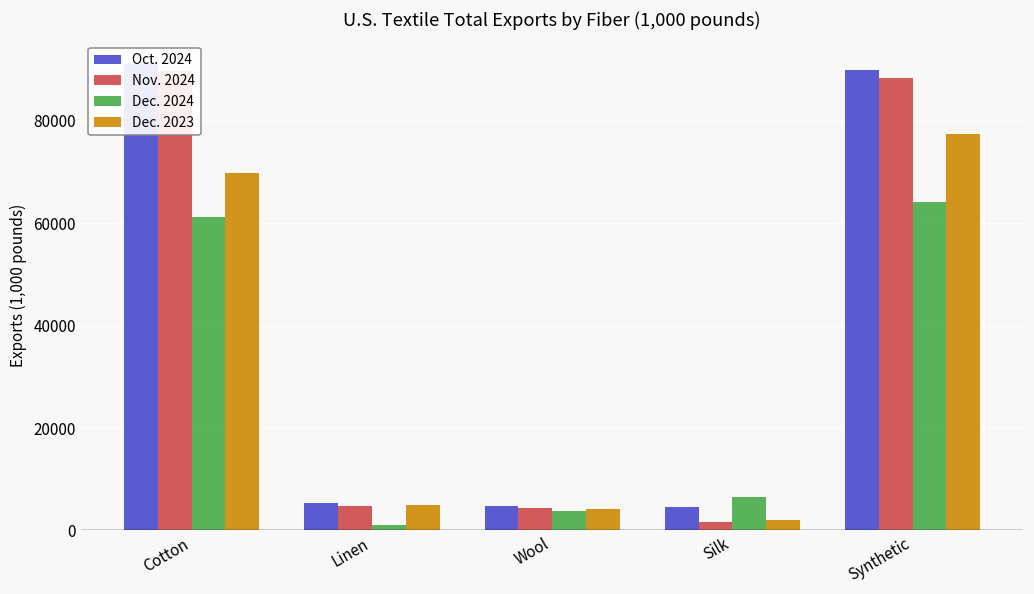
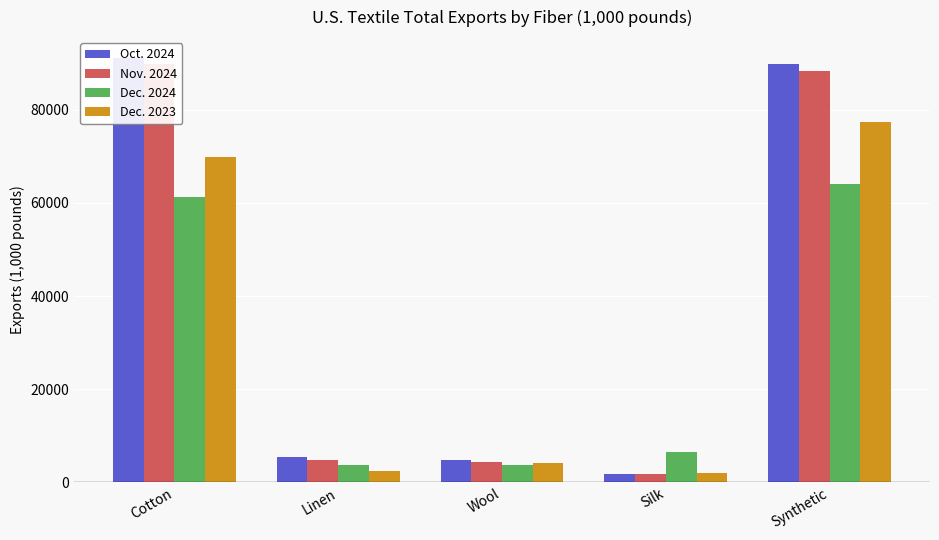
  {
    "Oct. 2024": {
      "Linen": 5000,
      "Wool": 5000,
-     "Silk": 5000,
+     "Silk": 2000,
      "Synthetic": 90000
    },
    "Nov. 2024": {
      "Linen": 5000,
      "Wool": 4000,
      "Silk": 2000,
      "Synthetic": 88000
    },
    "Dec. 2024": {
      "Cotton": 61000,
-     "Linen": 1000,
+     "Linen": 4000,
      "Wool": 4000,
      "Silk": 6000,
      "Synthetic": 64000
    },
    "Dec. 2023": {
      "Cotton": 70000,
-     "Linen": 5000,
+     "Linen": 2000,
      "Wool": 4000,
      "Silk": 2000,
      "Synthetic": 77000
    }
  }
